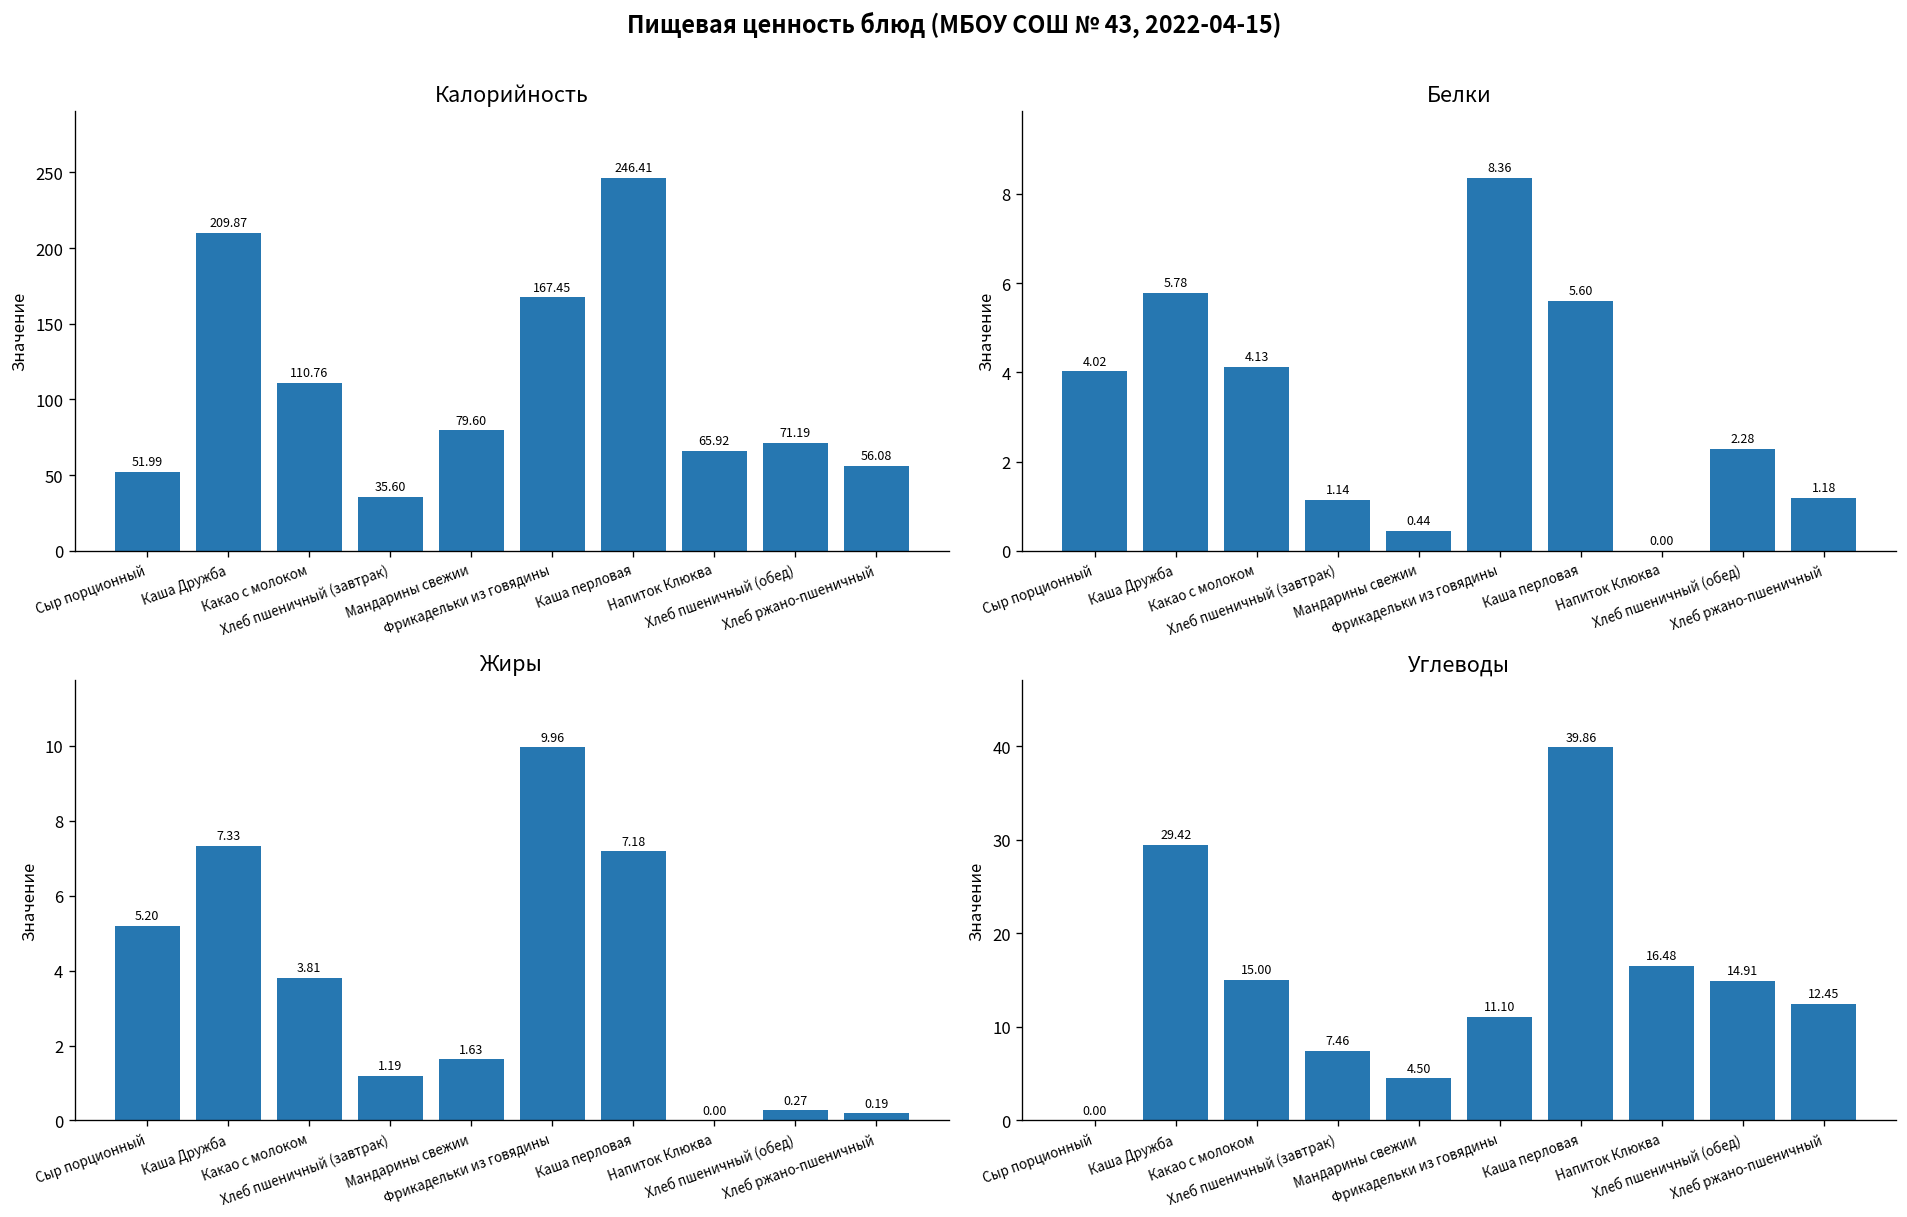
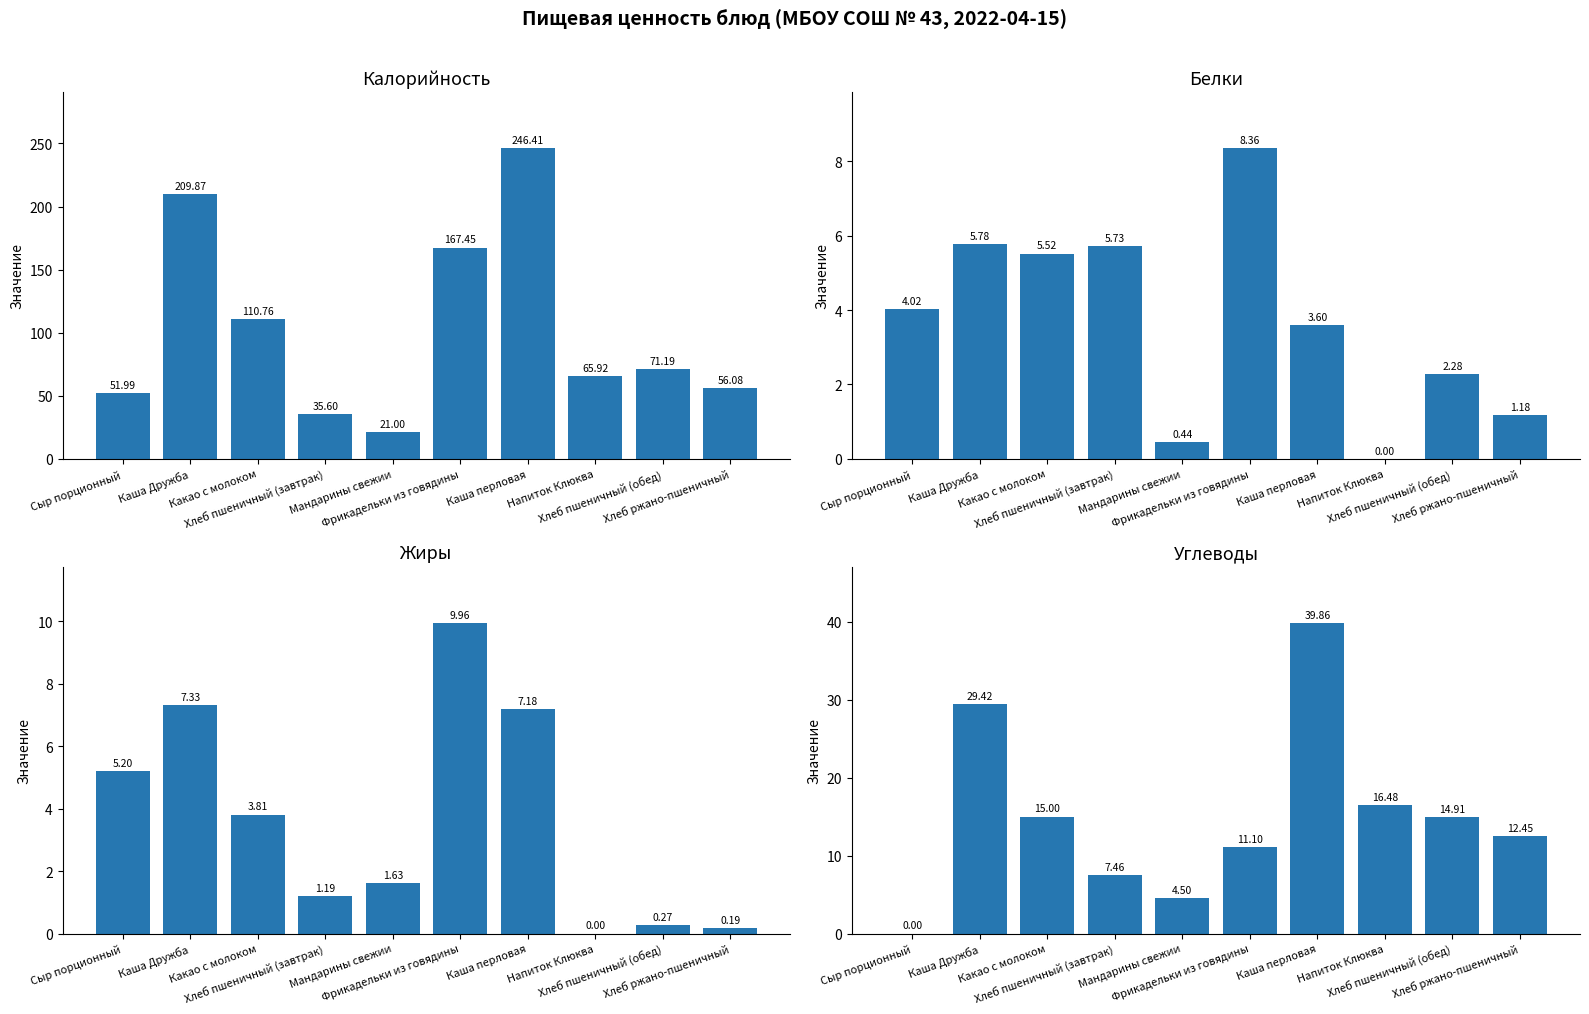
  {
    "Калорийность": {
      "Сыр порционный": 51.99,
      "Каша Дружба": 209.87,
      "Какао с молоком": 110.76,
      "Хлеб пшеничный (завтрак)": 35.60,
-     "Мандарины свежии": 79.60,
+     "Мандарины свежии": 21.00,
      "Фрикадельки из говядины": 167.45,
      "Каша перловая": 246.41,
      "Напиток Клюква": 65.92,
      "Хлеб пшеничный (обед)": 71.19,
      "Хлеб ржано-пшеничный": 56.08
    },
    "Белки": {
      "Сыр порционный": 4.02,
      "Каша Дружба": 5.78,
-     "Какао с молоком": 4.13,
-     "Хлеб пшеничный (завтрак)": 1.14,
+     "Какао с молоком": 5.52,
+     "Хлеб пшеничный (завтрак)": 5.73,
      "Мандарины свежии": 0.44,
      "Фрикадельки из говядины": 8.36,
-     "Каша перловая": 5.60,
+     "Каша перловая": 3.60,
      "Напиток Клюква": 0.00,
      "Хлеб пшеничный (обед)": 2.28,
      "Хлеб ржано-пшеничный": 1.18
    },
    "Жиры": {
      "Сыр порционный": 5.20,
      "Каша Дружба": 7.33,
      "Какао с молоком": 3.81,
      "Хлеб пшеничный (завтрак)": 1.19,
      "Мандарины свежии": 1.63,
      "Фрикадельки из говядины": 9.96,
      "Каша перловая": 7.18,
      "Напиток Клюква": 0.00,
      "Хлеб пшеничный (обед)": 0.27,
      "Хлеб ржано-пшеничный": 0.19
    },
    "Углеводы": {
      "Сыр порционный": 0.00,
      "Каша Дружба": 29.42,
      "Какао с молоком": 15.00,
      "Хлеб пшеничный (завтрак)": 7.46,
      "Мандарины свежии": 4.50,
      "Фрикадельки из говядины": 11.10,
      "Каша перловая": 39.86,
      "Напиток Клюква": 16.48,
      "Хлеб пшеничный (обед)": 14.91,
      "Хлеб ржано-пшеничный": 12.45
    }
  }
